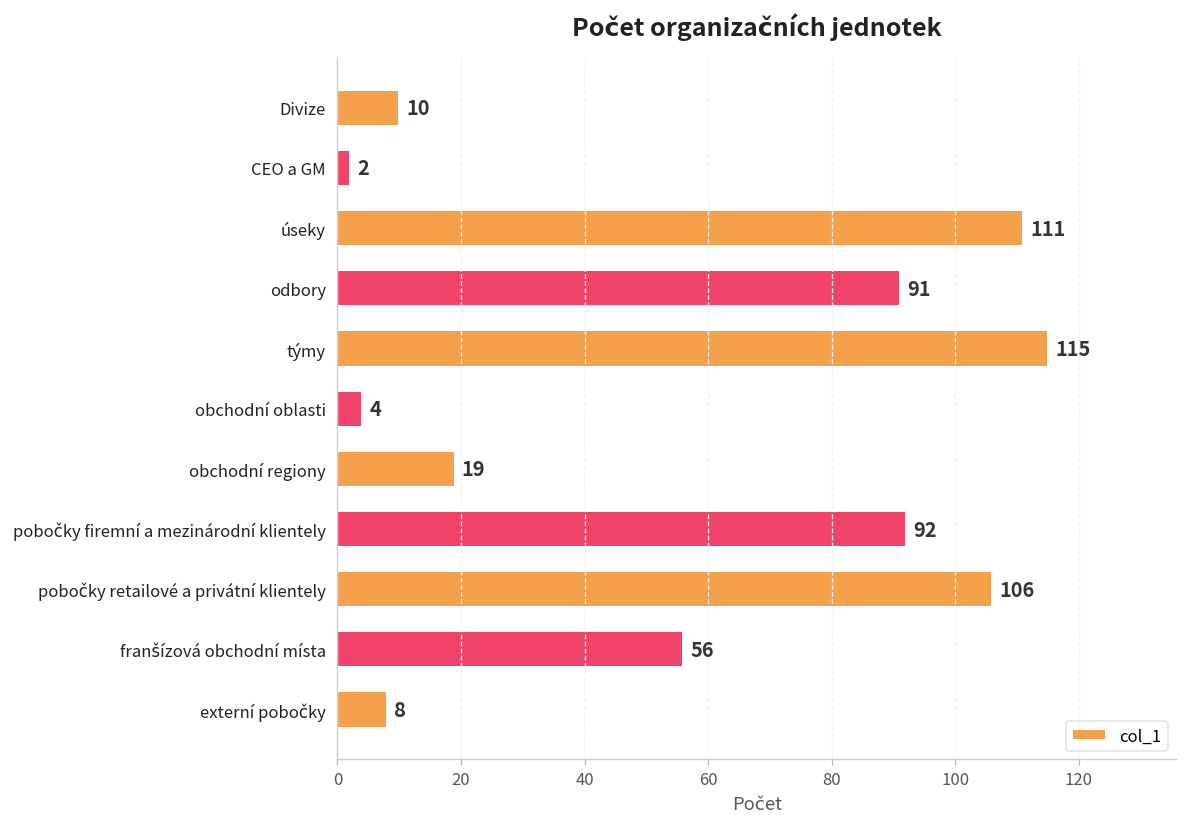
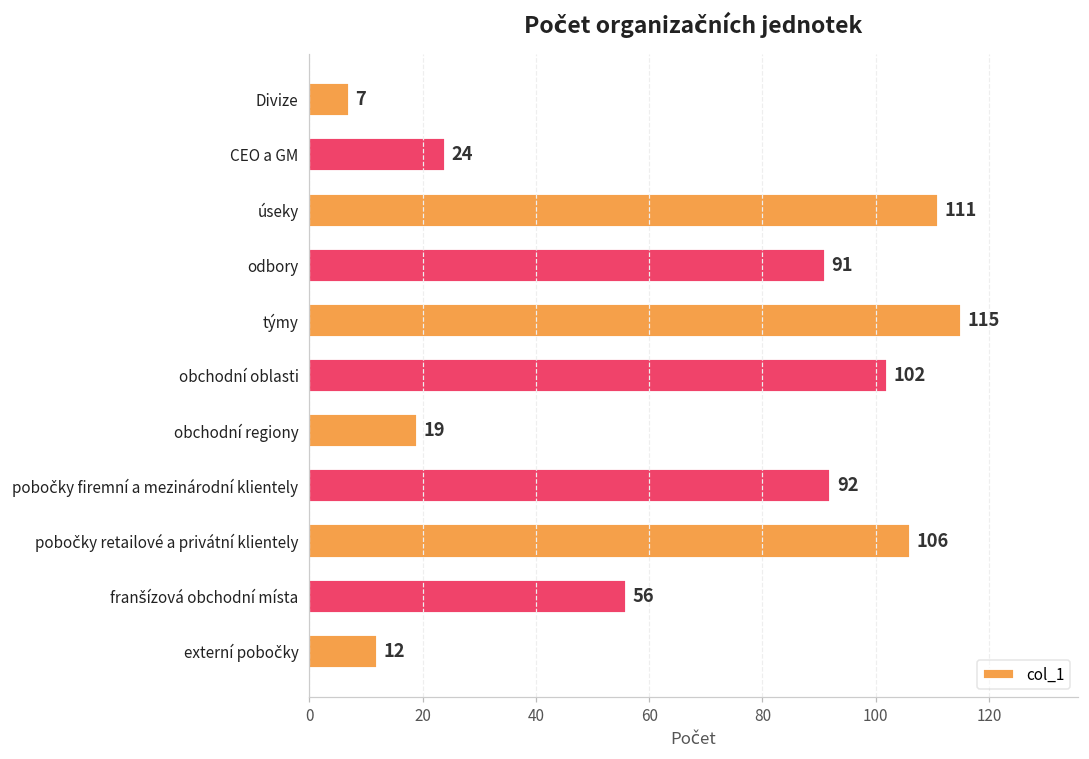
  {
-   "Divize": 10,
-   "CEO a GM": 2,
+   "Divize": 7,
+   "CEO a GM": 24,
    "úseky": 111,
    "odbory": 91,
    "týmy": 115,
-   "obchodní oblasti": 4,
+   "obchodní oblasti": 102,
    "obchodní regiony": 19,
    "pobočky firemní a mezinárodní klientely": 92,
    "pobočky retailové a privátní klientely": 106,
    "franšízová obchodní místa": 56,
-   "externí pobočky": 8
+   "externí pobočky": 12
  }
